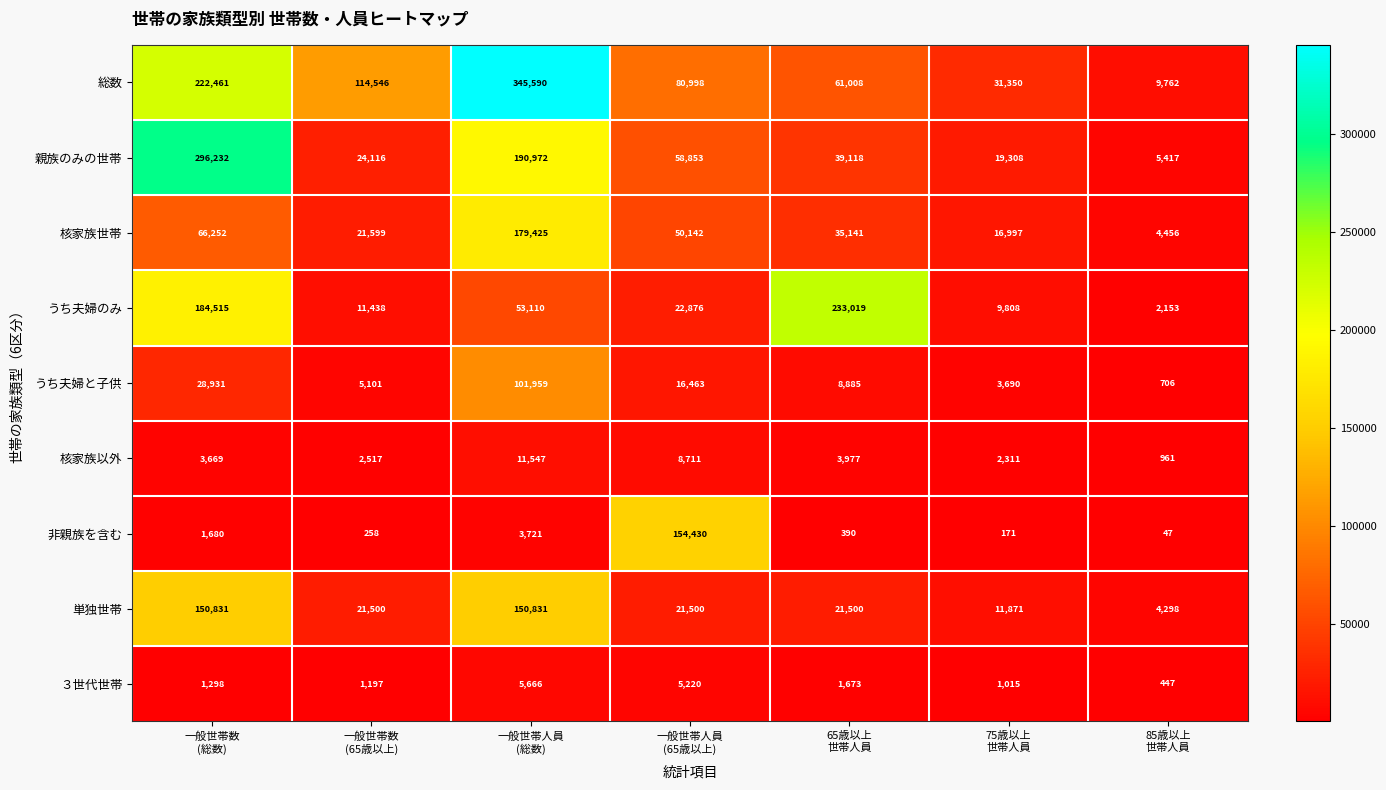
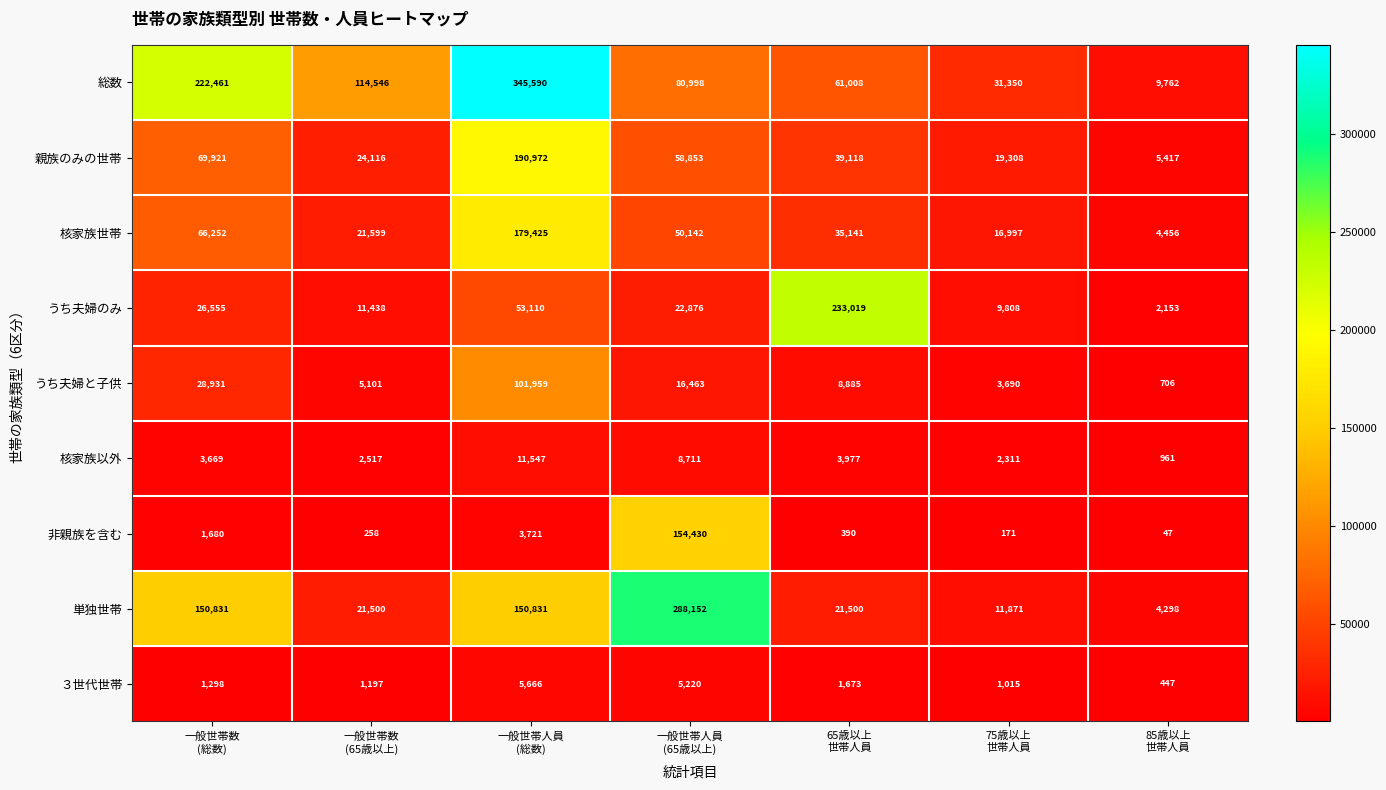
  {
    "総数": {
      "一般世帯数 (総数)": "222,461",
      "一般世帯数 (65歳以上)": "114,546",
      "一般世帯人員 (総数)": "345,590",
      "一般世帯人員 (65歳以上)": "80,998",
      "65歳以上 世帯人員": "61,008",
      "75歳以上 世帯人員": "31,350",
      "85歳以上 世帯人員": "9,762"
    },
    "親族のみの世帯": {
-     "一般世帯数 (総数)": "296,232",
+     "一般世帯数 (総数)": "69,921",
      "一般世帯数 (65歳以上)": "24,116",
      "一般世帯人員 (総数)": "190,972",
      "一般世帯人員 (65歳以上)": "58,853",
      "65歳以上 世帯人員": "39,118",
      "75歳以上 世帯人員": "19,308",
      "85歳以上 世帯人員": "5,417"
    },
    "核家族世帯": {
      "一般世帯数 (総数)": "66,252",
      "一般世帯数 (65歳以上)": "21,599",
      "一般世帯人員 (総数)": "179,425",
      "一般世帯人員 (65歳以上)": "50,142",
      "65歳以上 世帯人員": "35,141",
      "75歳以上 世帯人員": "16,997",
      "85歳以上 世帯人員": "4,456"
    },
    "うち夫婦のみ": {
-     "一般世帯数 (総数)": "184,515",
+     "一般世帯数 (総数)": "26,555",
      "一般世帯数 (65歳以上)": "11,438",
      "一般世帯人員 (総数)": "53,110",
      "一般世帯人員 (65歳以上)": "22,876",
      "65歳以上 世帯人員": "233,019",
      "75歳以上 世帯人員": "9,808",
      "85歳以上 世帯人員": "2,153"
    },
    "うち夫婦と子供": {
      "一般世帯数 (総数)": "28,931",
      "一般世帯数 (65歳以上)": "5,101",
      "一般世帯人員 (総数)": "101,959",
      "一般世帯人員 (65歳以上)": "16,463",
      "65歳以上 世帯人員": "8,885",
      "75歳以上 世帯人員": "3,690",
      "85歳以上 世帯人員": "706"
    },
    "核家族以外": {
      "一般世帯数 (総数)": "3,669",
      "一般世帯数 (65歳以上)": "2,517",
      "一般世帯人員 (総数)": "11,547",
      "一般世帯人員 (65歳以上)": "8,711",
      "65歳以上 世帯人員": "3,977",
      "75歳以上 世帯人員": "2,311",
      "85歳以上 世帯人員": "961"
    },
    "非親族を含む": {
      "一般世帯数 (総数)": "1,680",
      "一般世帯数 (65歳以上)": "258",
      "一般世帯人員 (総数)": "3,721",
      "一般世帯人員 (65歳以上)": "154,430",
      "65歳以上 世帯人員": "390",
      "75歳以上 世帯人員": "171",
      "85歳以上 世帯人員": "47"
    },
    "単独世帯": {
      "一般世帯数 (総数)": "150,831",
      "一般世帯数 (65歳以上)": "21,500",
      "一般世帯人員 (総数)": "150,831",
-     "一般世帯人員 (65歳以上)": "21,500",
+     "一般世帯人員 (65歳以上)": "288,152",
      "65歳以上 世帯人員": "21,500",
      "75歳以上 世帯人員": "11,871",
      "85歳以上 世帯人員": "4,298"
    },
    "３世代世帯": {
      "一般世帯数 (総数)": "1,298",
      "一般世帯数 (65歳以上)": "1,197",
      "一般世帯人員 (総数)": "5,666",
      "一般世帯人員 (65歳以上)": "5,220",
      "65歳以上 世帯人員": "1,673",
      "75歳以上 世帯人員": "1,015",
      "85歳以上 世帯人員": "447"
    }
  }
